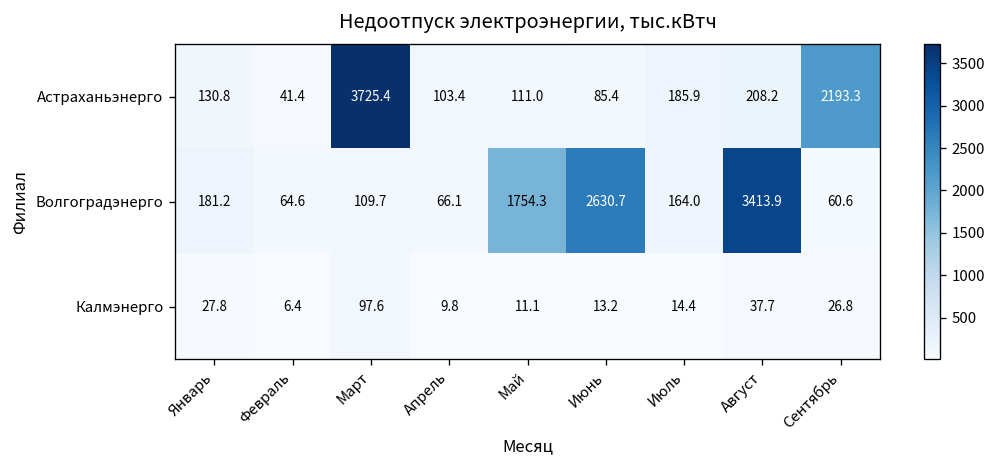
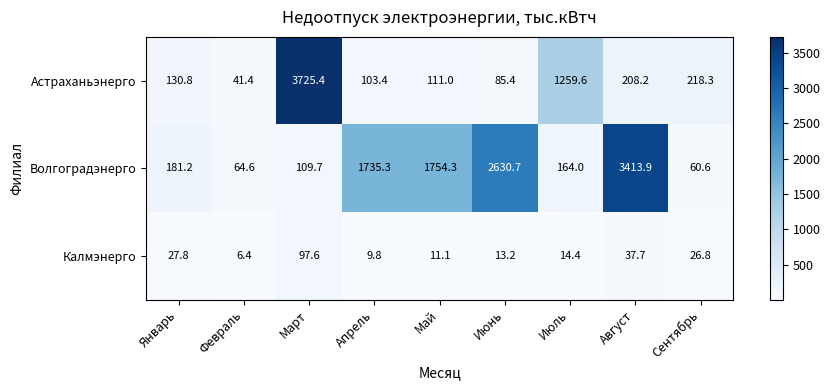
  {
    "Астраханьэнерго": {
      "Январь": 130.8,
      "Февраль": 41.4,
      "Март": 3725.4,
      "Апрель": 103.4,
      "Май": 111.0,
      "Июнь": 85.4,
-     "Июль": 185.9,
+     "Июль": 1259.6,
      "Август": 208.2,
-     "Сентябрь": 2193.3
+     "Сентябрь": 218.3
    },
    "Волгоградэнерго": {
      "Январь": 181.2,
      "Февраль": 64.6,
      "Март": 109.7,
-     "Апрель": 66.1,
+     "Апрель": 1735.3,
      "Май": 1754.3,
      "Июнь": 2630.7,
      "Июль": 164.0,
      "Август": 3413.9,
      "Сентябрь": 60.6
    },
    "Калмэнерго": {
      "Январь": 27.8,
      "Февраль": 6.4,
      "Март": 97.6,
      "Апрель": 9.8,
      "Май": 11.1,
      "Июнь": 13.2,
      "Июль": 14.4,
      "Август": 37.7,
      "Сентябрь": 26.8
    }
  }
